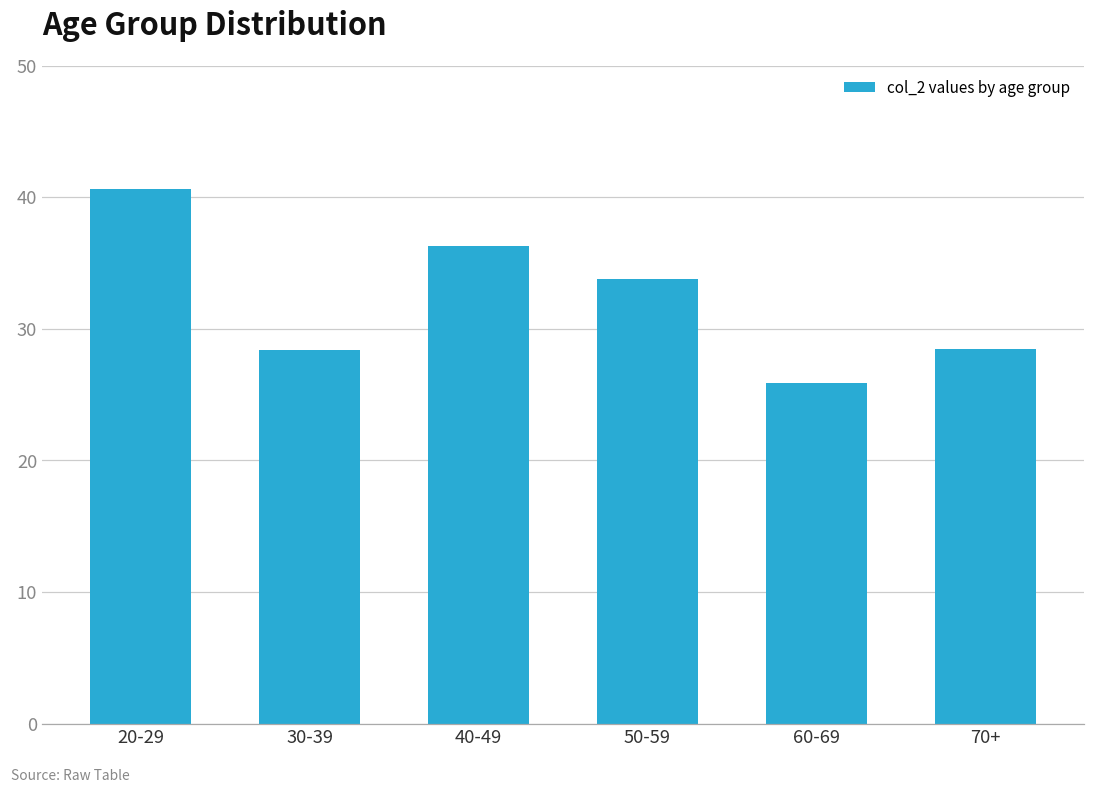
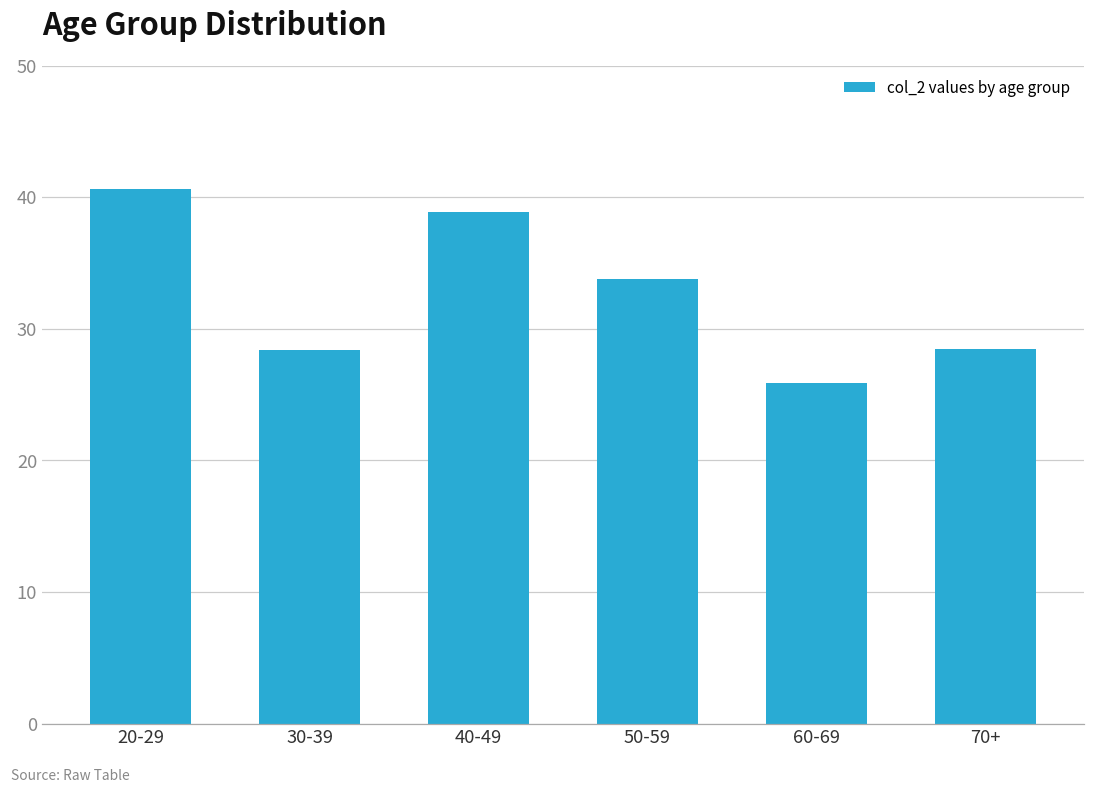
  {
    "20-29": 40.6,
    "30-39": 28.4,
-   "40-49": 36.3,
+   "40-49": 38.9,
    "50-59": 33.8,
    "60-69": 25.9,
    "70+": 28.5
  }
